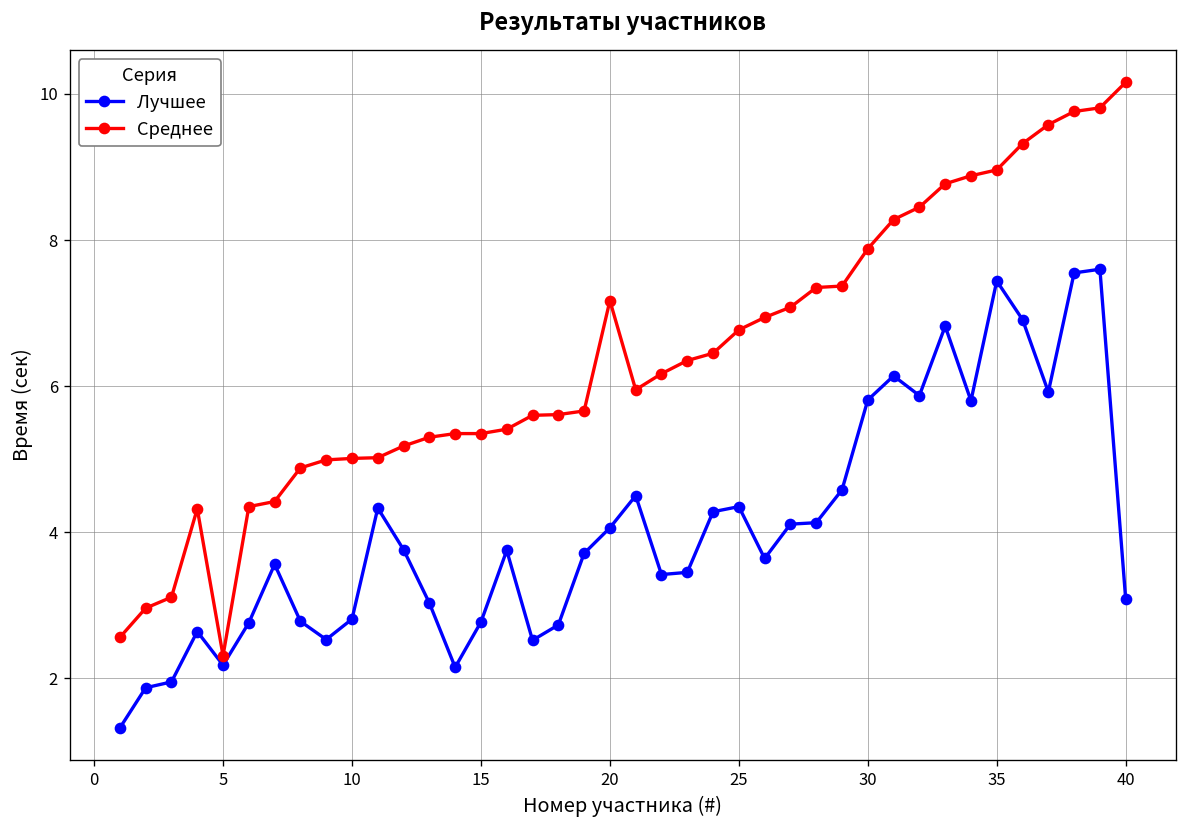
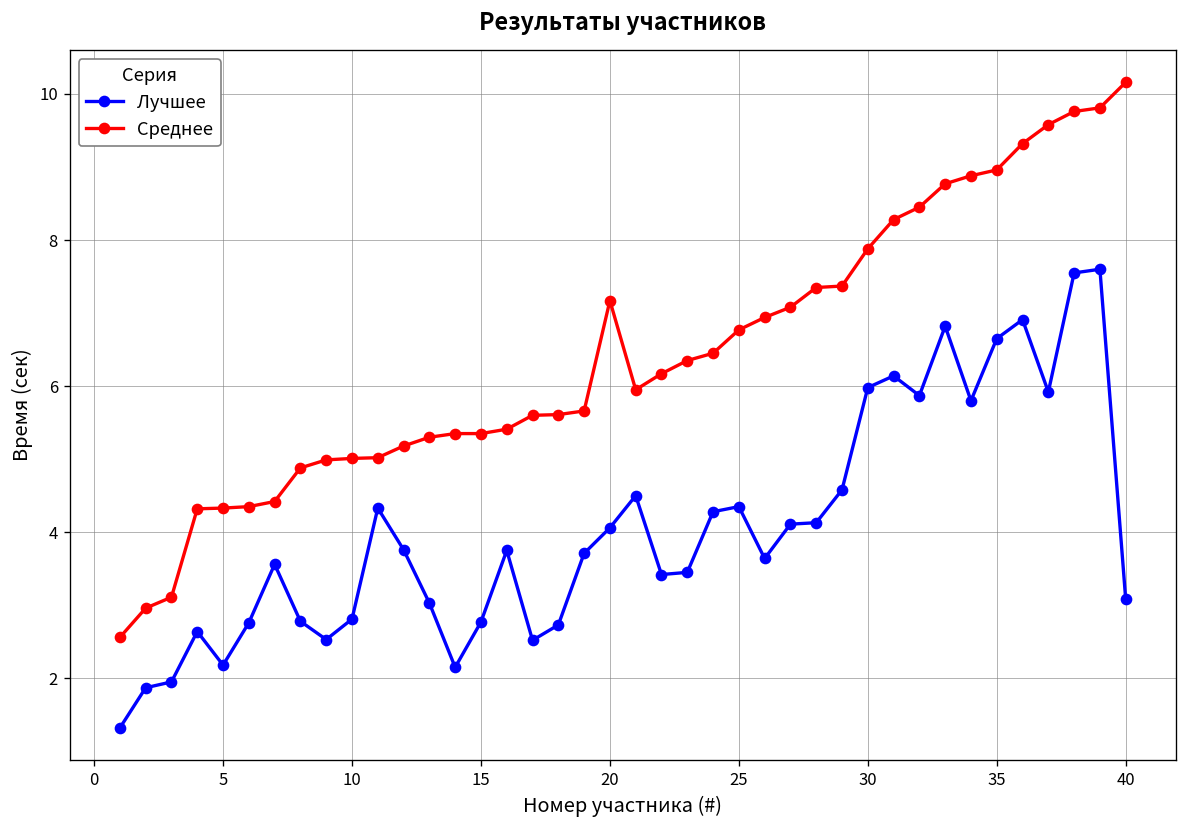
  {
    "Лучшее": {
      "5": 2.2,
      "10": 2.8,
      "15": 2.8,
      "20": 4.1,
      "25": 4.4,
-     "30": 5.8,
-     "35": 7.4,
+     "30": 6.0,
+     "35": 6.7,
      "40": 3.1
    },
    "Среднее": {
-     "5": 2.3,
+     "5": 4.3,
      "10": 5.0,
      "15": 5.4,
      "20": 7.2,
      "25": 6.8,
      "30": 7.9,
      "35": 9.0,
      "40": 10.2
    }
  }
